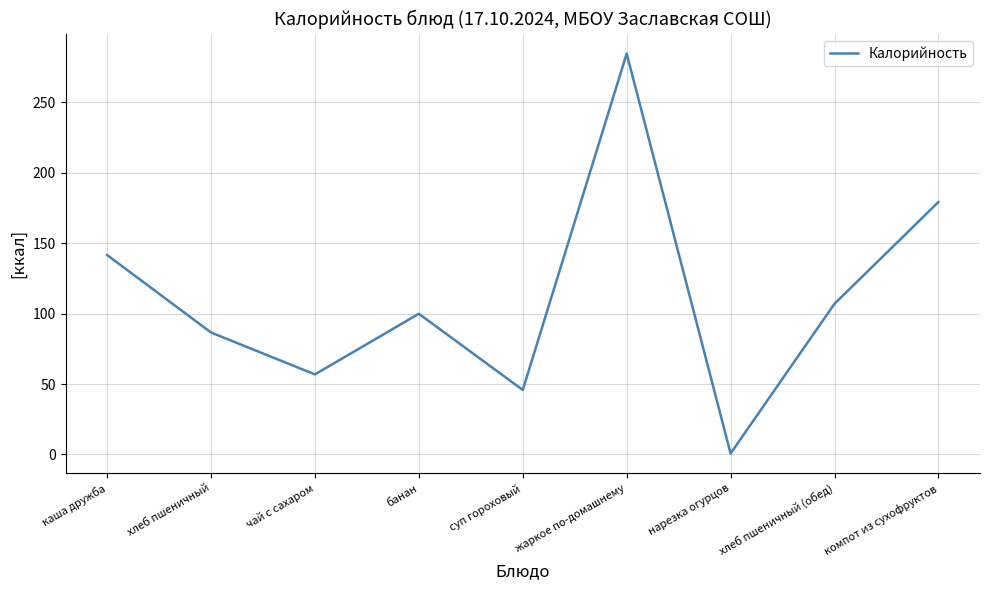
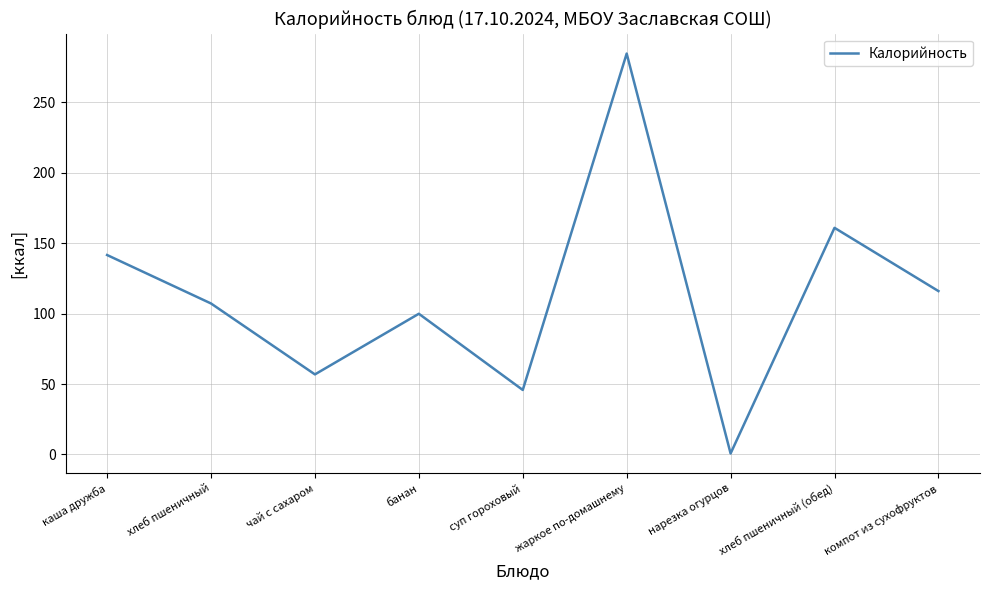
  {
    "каша дружба": 142,
-   "хлеб пшеничный": 87,
+   "хлеб пшеничный": 107,
    "чай с сахаром": 57,
    "банан": 100,
    "суп гороховый": 46,
    "жаркое по-домашнему": 285,
    "нарезка огурцов": 1,
-   "хлеб пшеничный (обед)": 107,
-   "компот из сухофруктов": 179
+   "хлеб пшеничный (обед)": 161,
+   "компот из сухофруктов": 116
  }
